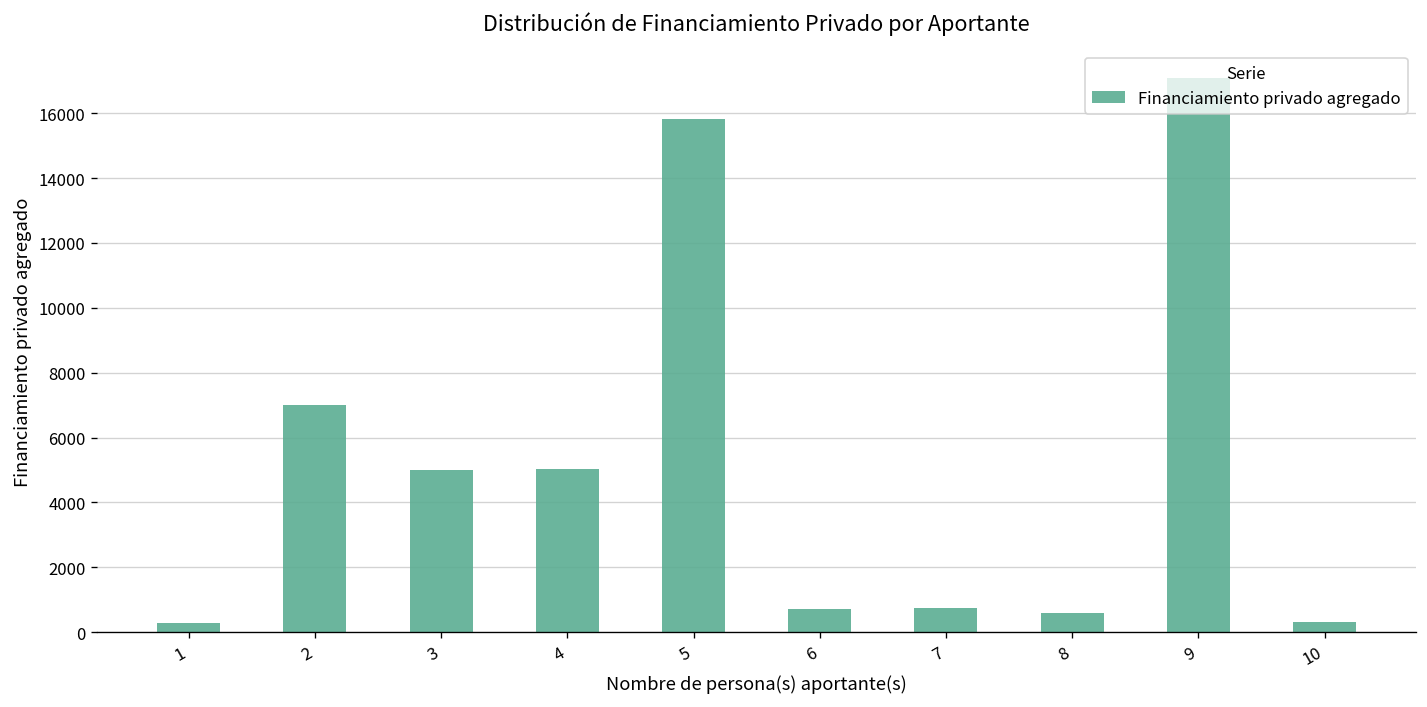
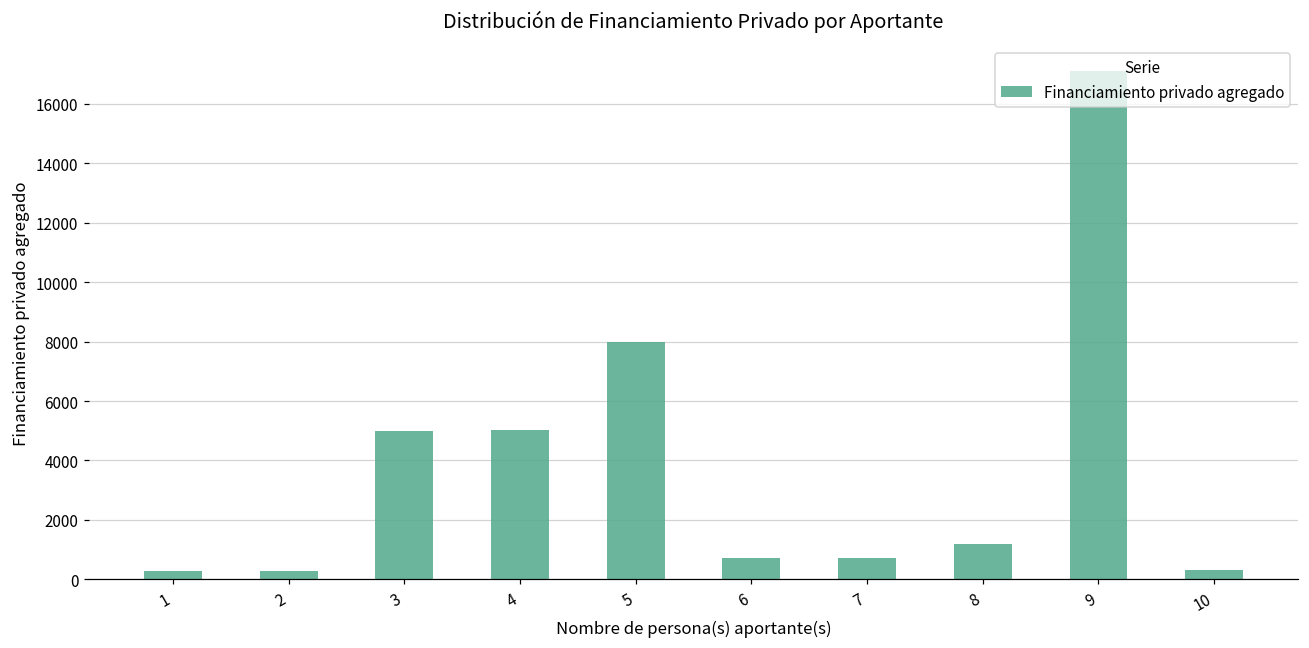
  {
    "1": 300,
-   "2": 7000,
+   "2": 300,
    "3": 5000,
    "4": 5000,
-   "5": 15800,
+   "5": 8000,
    "6": 700,
    "7": 700,
-   "8": 600,
+   "8": 1200,
    "10": 300
  }
